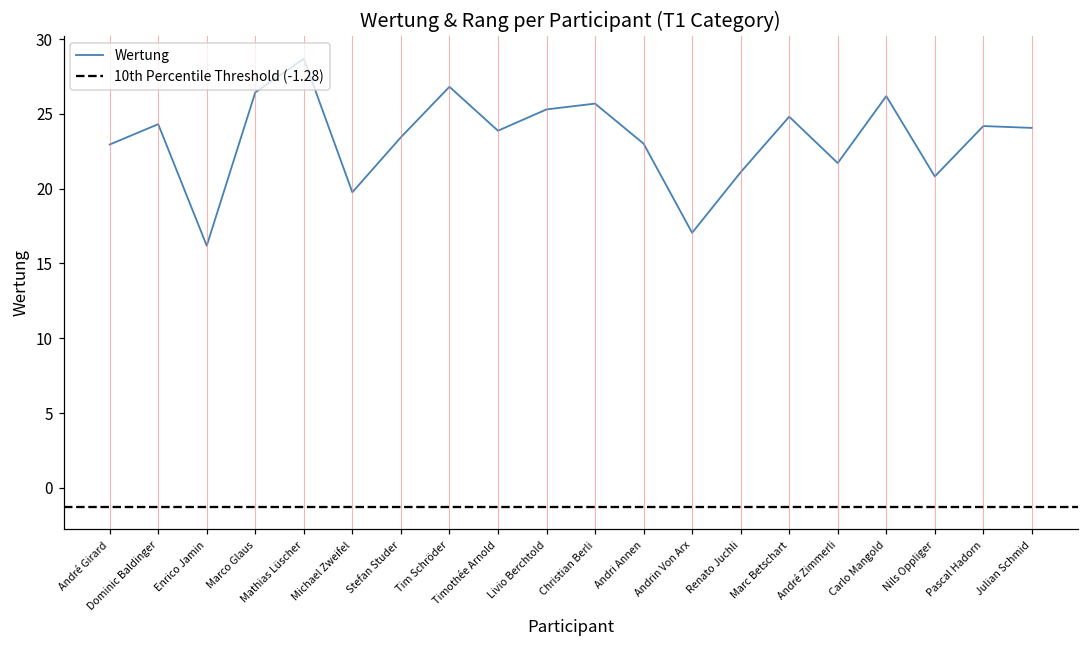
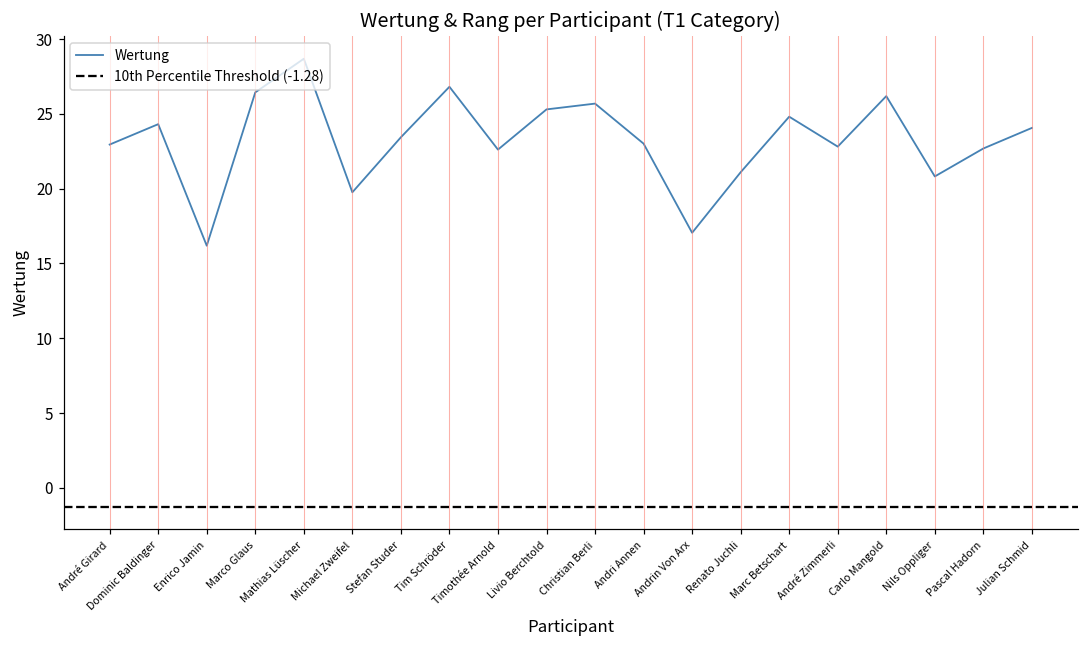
  {
    "André Girard": 23.0,
    "Dominic Baldinger": 24.3,
    "Enrico Jamin": 16.2,
    "Marco Glaus": 26.4,
    "Michael Zweifel": 19.8,
    "Stefan Studer": 23.4,
    "Tim Schröder": 26.8,
-   "Timothée Arnold": 23.9,
+   "Timothée Arnold": 22.6,
    "Livio Berchtold": 25.3,
    "Christian Berli": 25.7,
    "Andri Annen": 23.0,
    "Andrin Von Arx": 17.1,
    "Renato Juchli": 21.1,
    "Marc Betschart": 24.8,
-   "André Zimmerli": 21.7,
+   "André Zimmerli": 22.8,
    "Carlo Mangold": 26.2,
    "Nils Oppliger": 20.8,
-   "Pascal Hadorn": 24.2,
+   "Pascal Hadorn": 22.7,
    "Julian Schmid": 24.1
  }
